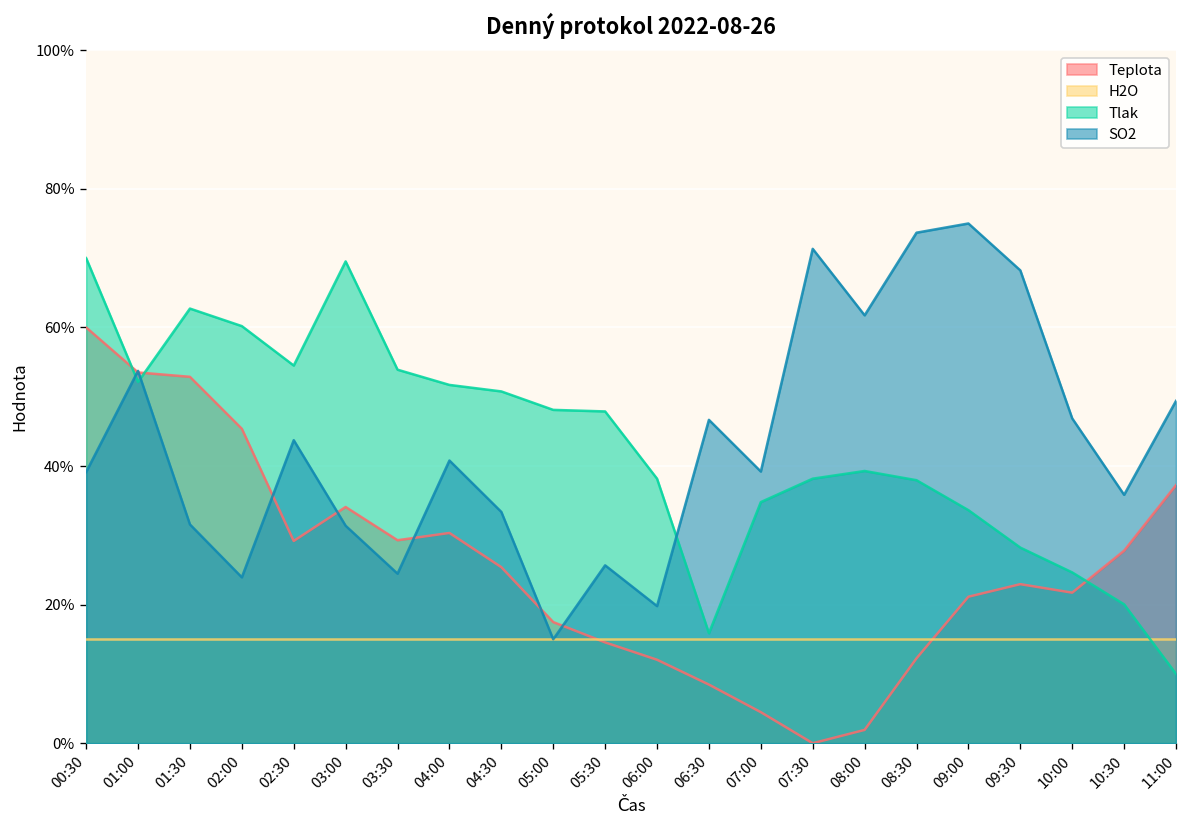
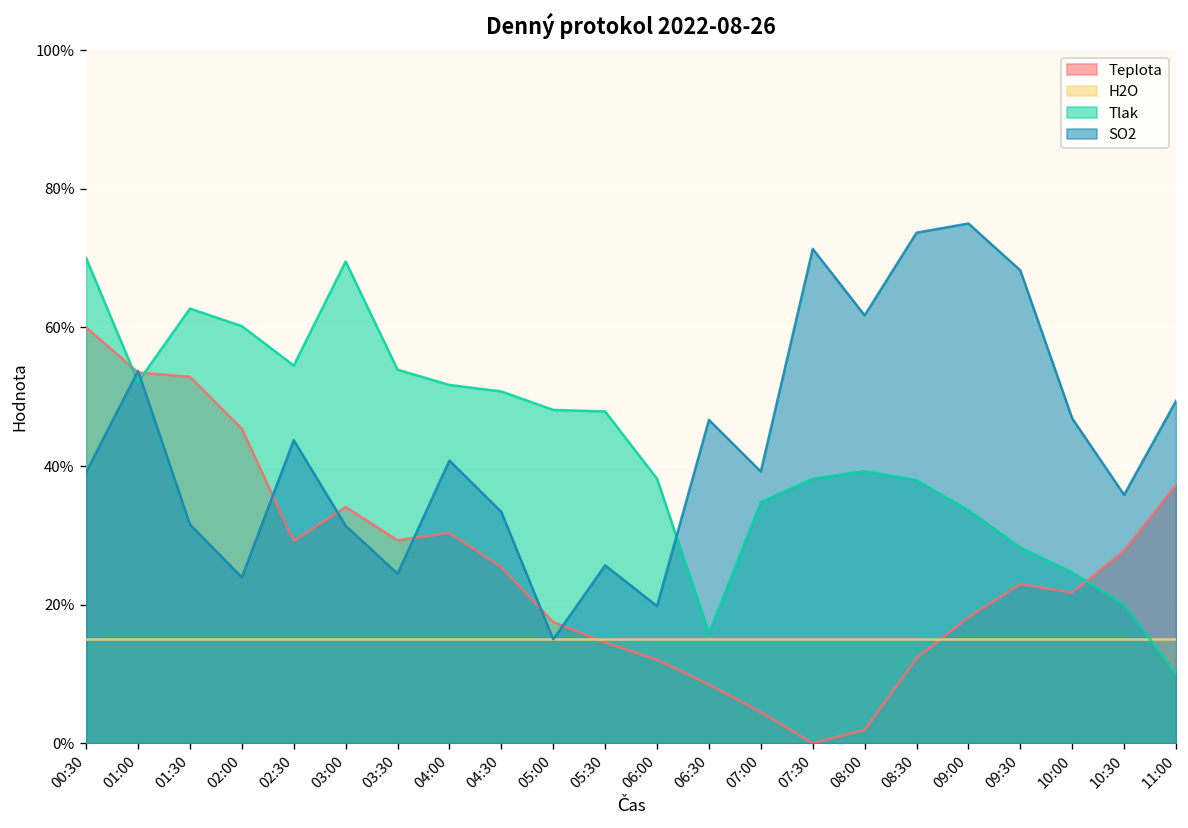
  {
    "Teplota": {
      "00:30": "60%",
      "01:30": "53%",
      "02:00": "45%",
      "02:30": "29%",
      "03:00": "34%",
      "03:30": "29%",
      "04:00": "30%",
      "04:30": "25%",
      "05:00": "17%",
      "05:30": "15%",
      "06:00": "12%",
      "06:30": "8%",
      "07:00": "4%",
      "07:30": "0%",
      "08:00": "2%",
      "08:30": "12%",
-     "09:00": "21%",
+     "09:00": "18%",
      "09:30": "23%",
      "10:00": "22%",
      "10:30": "28%",
      "11:00": "37%"
    },
    "H2O": {
      "00:30": "15%",
      "01:00": "15%",
      "01:30": "15%",
      "02:00": "15%",
      "02:30": "15%",
      "03:00": "15%",
      "03:30": "15%",
      "04:00": "15%",
      "04:30": "15%",
      "05:30": "15%",
      "06:00": "15%",
      "06:30": "15%",
      "07:00": "15%",
      "07:30": "15%",
      "08:00": "15%",
      "08:30": "15%",
      "09:00": "15%",
      "09:30": "15%",
      "10:00": "15%",
      "10:30": "15%",
      "11:00": "15%"
    },
    "Tlak": {
      "00:30": "70%",
      "01:00": "52%",
      "01:30": "63%",
      "02:00": "60%",
      "02:30": "55%",
      "03:00": "70%",
      "03:30": "54%",
      "04:00": "52%",
      "04:30": "51%",
      "05:00": "48%",
      "05:30": "48%",
      "06:00": "38%",
      "06:30": "16%",
      "07:00": "35%",
      "07:30": "38%",
      "08:00": "39%",
      "08:30": "38%",
      "09:00": "34%",
      "09:30": "28%",
      "10:00": "25%",
      "10:30": "20%",
      "11:00": "10%"
    },
    "SO2": {
      "00:30": "39%",
      "01:30": "32%",
      "02:00": "24%",
      "02:30": "44%",
      "03:00": "31%",
      "03:30": "24%",
      "04:00": "41%",
      "04:30": "33%",
      "05:30": "26%",
      "06:00": "20%",
      "06:30": "47%",
      "07:00": "39%",
      "07:30": "71%",
      "08:00": "62%",
      "08:30": "74%",
      "09:00": "75%",
      "09:30": "68%",
      "10:00": "47%",
      "10:30": "36%",
      "11:00": "49%"
    }
  }
